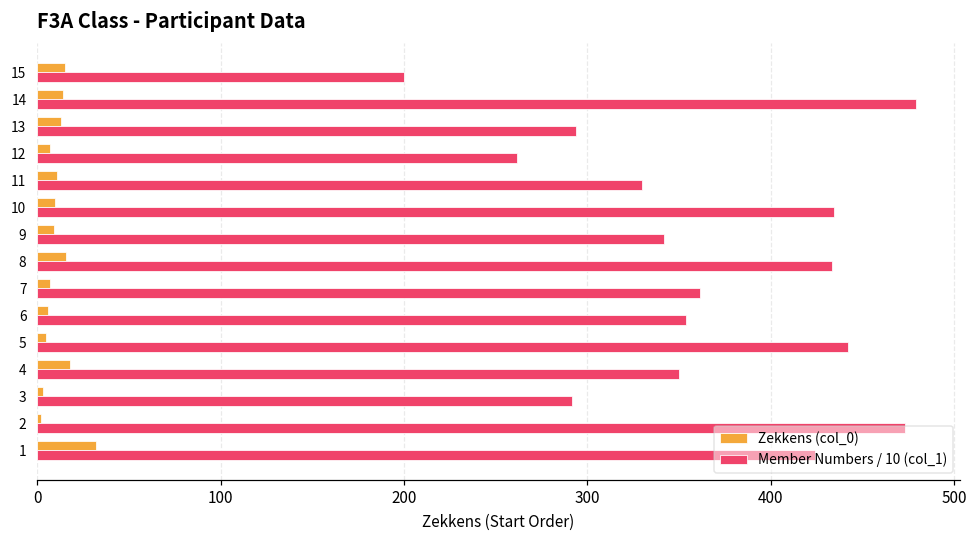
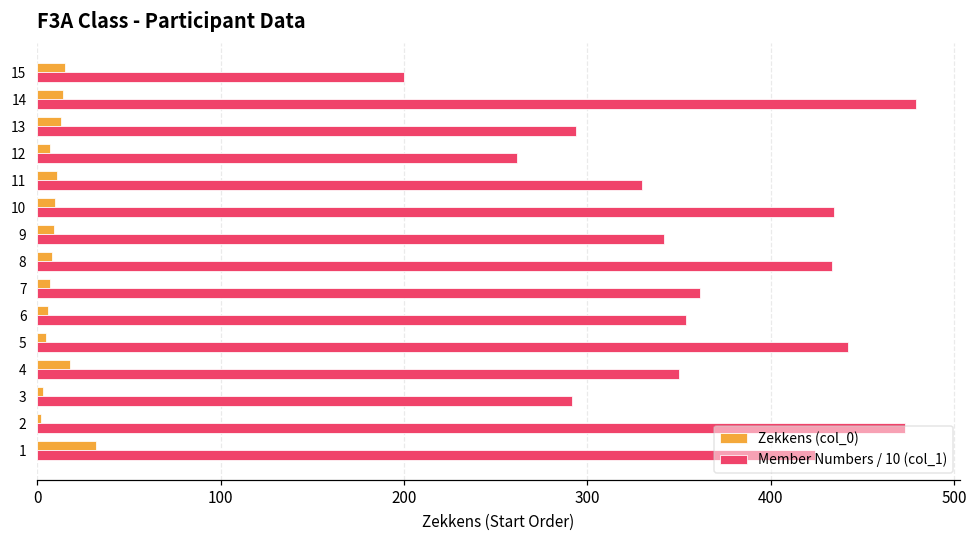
  {
    "Zekkens (col_0)": {
      "15": 15,
      "14": 14,
      "13": 13,
      "12": 7,
      "11": 11,
      "10": 10,
      "9": 9,
-     "8": 16,
+     "8": 8,
      "7": 7,
      "6": 6,
      "5": 5,
      "4": 18,
      "3": 3,
      "2": 2,
      "1": 32
    },
    "Member Numbers / 10 (col_1)": {
      "15": 200,
      "14": 479,
      "13": 294,
      "12": 262,
      "11": 330,
      "10": 434,
      "9": 342,
      "8": 434,
      "7": 361,
      "6": 354,
      "5": 442,
      "4": 350,
      "3": 292
    }
  }
